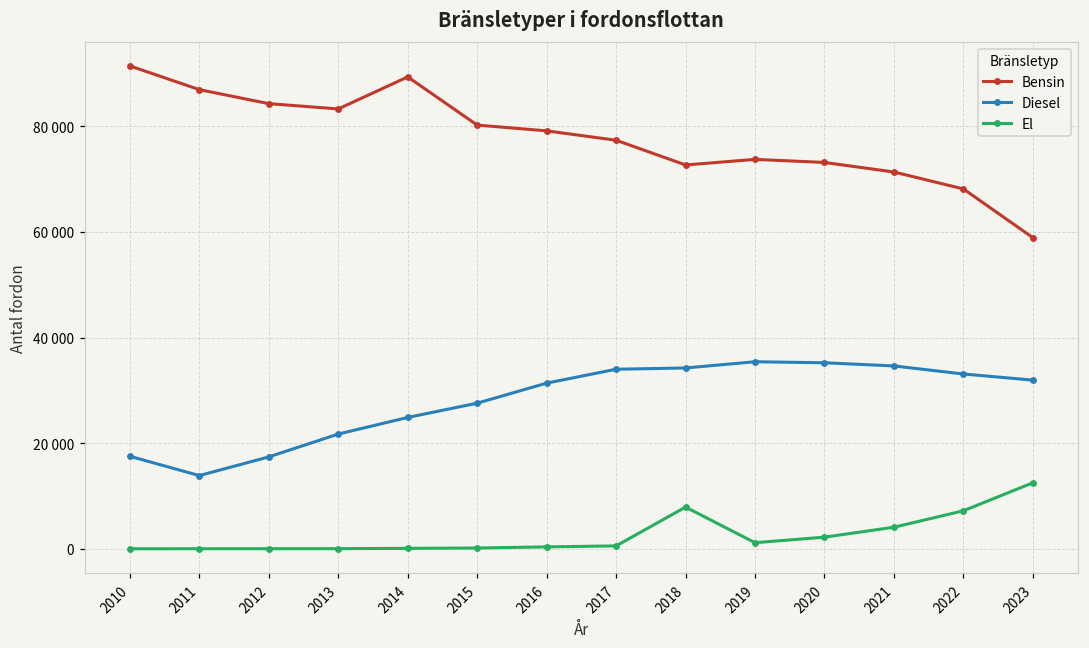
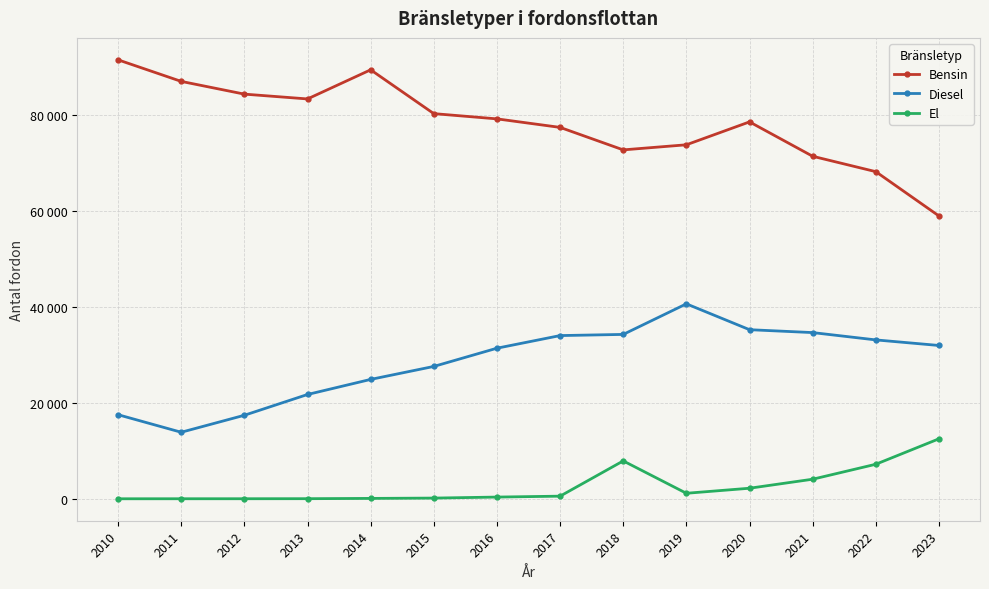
  {
    "Bensin": {
      "2010": 91000,
      "2011": 87000,
      "2012": 84000,
      "2013": 83000,
      "2014": 89000,
      "2015": 80000,
      "2016": 79000,
      "2017": 77000,
      "2018": 73000,
      "2019": 74000,
-     "2020": 73000,
+     "2020": 79000,
      "2021": 71000,
      "2022": 68000,
      "2023": 59000
    },
    "Diesel": {
      "2010": 18000,
      "2011": 14000,
      "2012": 17000,
      "2013": 22000,
      "2014": 25000,
      "2015": 28000,
      "2016": 31000,
      "2017": 34000,
      "2018": 34000,
-     "2019": 35000,
+     "2019": 41000,
      "2020": 35000,
      "2021": 35000,
      "2022": 33000,
      "2023": 32000
    },
    "El": {
      "2010": 0,
      "2011": 0,
      "2012": 0,
      "2013": 0,
      "2014": 0,
      "2015": 0,
      "2016": 0,
      "2017": 1000,
      "2018": 8000,
      "2019": 1000,
      "2020": 2000,
      "2021": 4000,
      "2022": 7000,
      "2023": 13000
    }
  }
